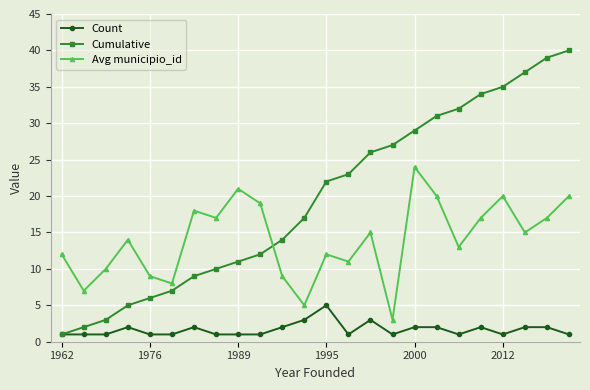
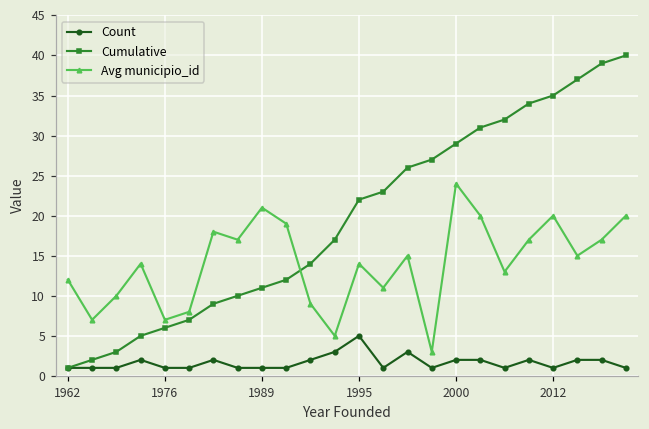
  {
    "Avg municipio_id": {
      "1962": 12,
-     "1976": 9,
+     "1976": 7,
      "1989": 21,
-     "1995": 12,
+     "1995": 14,
      "2000": 24,
      "2012": 20
    }
  }
